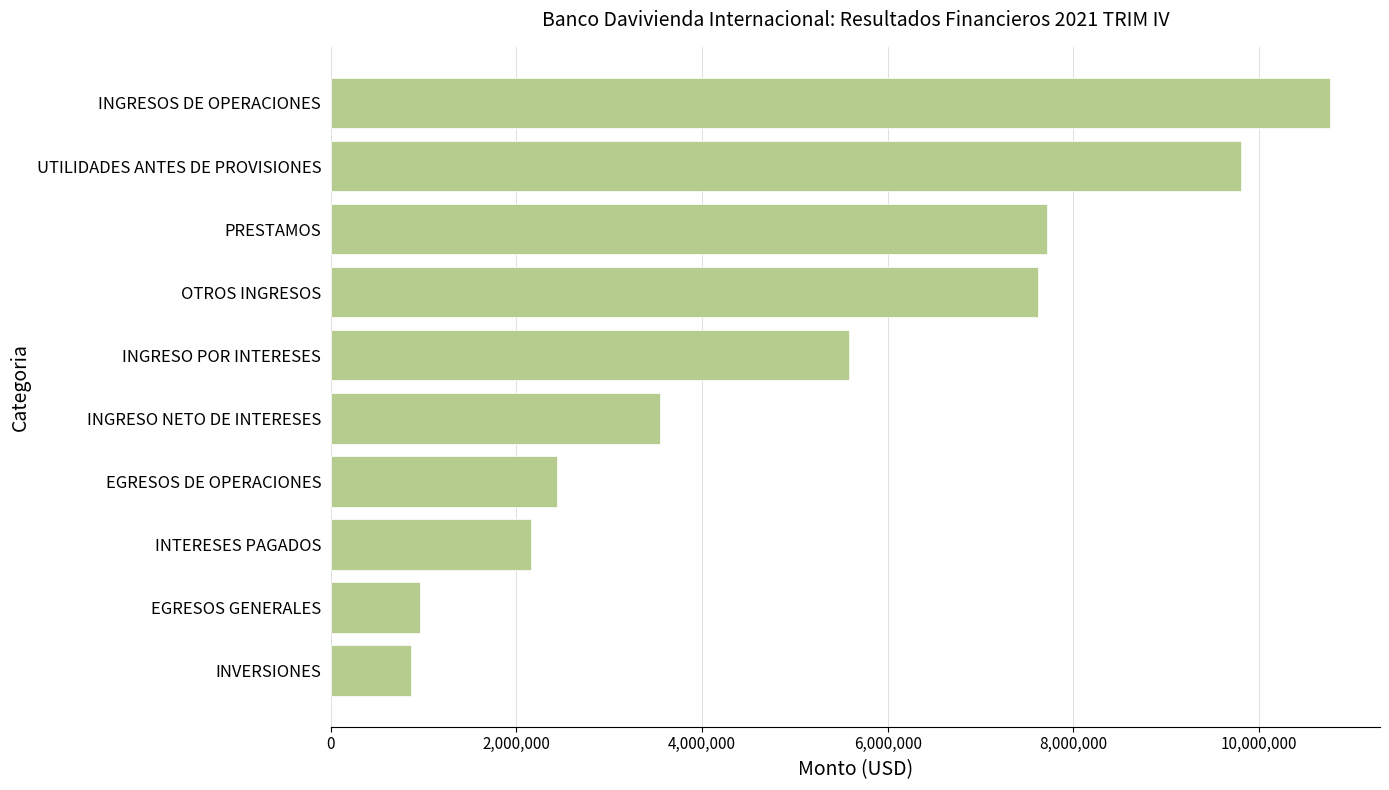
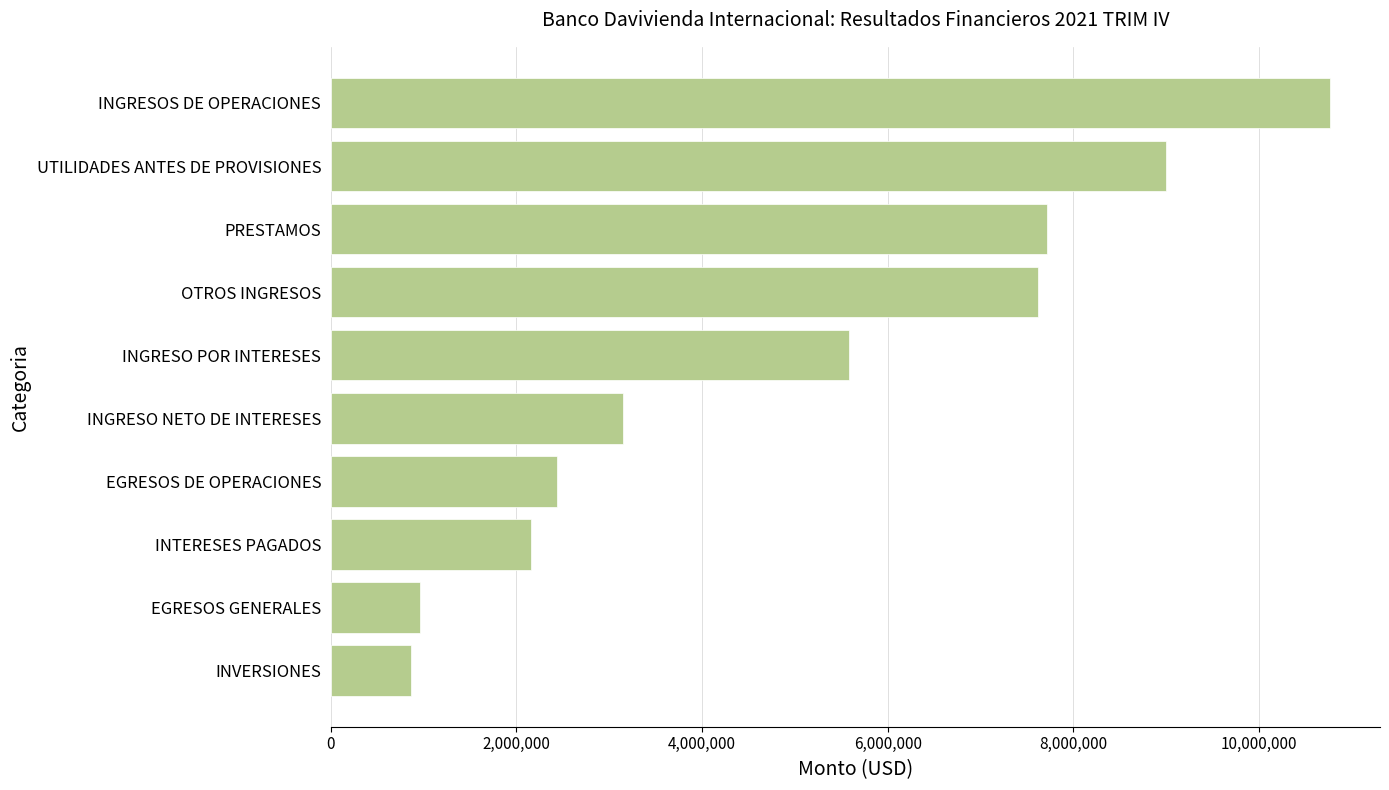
  {
    "INGRESOS DE OPERACIONES": "10,800,000",
-   "UTILIDADES ANTES DE PROVISIONES": "9,800,000",
+   "UTILIDADES ANTES DE PROVISIONES": "9,000,000",
    "PRESTAMOS": "7,700,000",
    "OTROS INGRESOS": "7,600,000",
    "INGRESO POR INTERESES": "5,600,000",
-   "INGRESO NETO DE INTERESES": "3,500,000",
+   "INGRESO NETO DE INTERESES": "3,100,000",
    "EGRESOS DE OPERACIONES": "2,400,000",
    "INTERESES PAGADOS": "2,200,000",
    "EGRESOS GENERALES": "1,000,000",
    "INVERSIONES": "900,000"
  }
